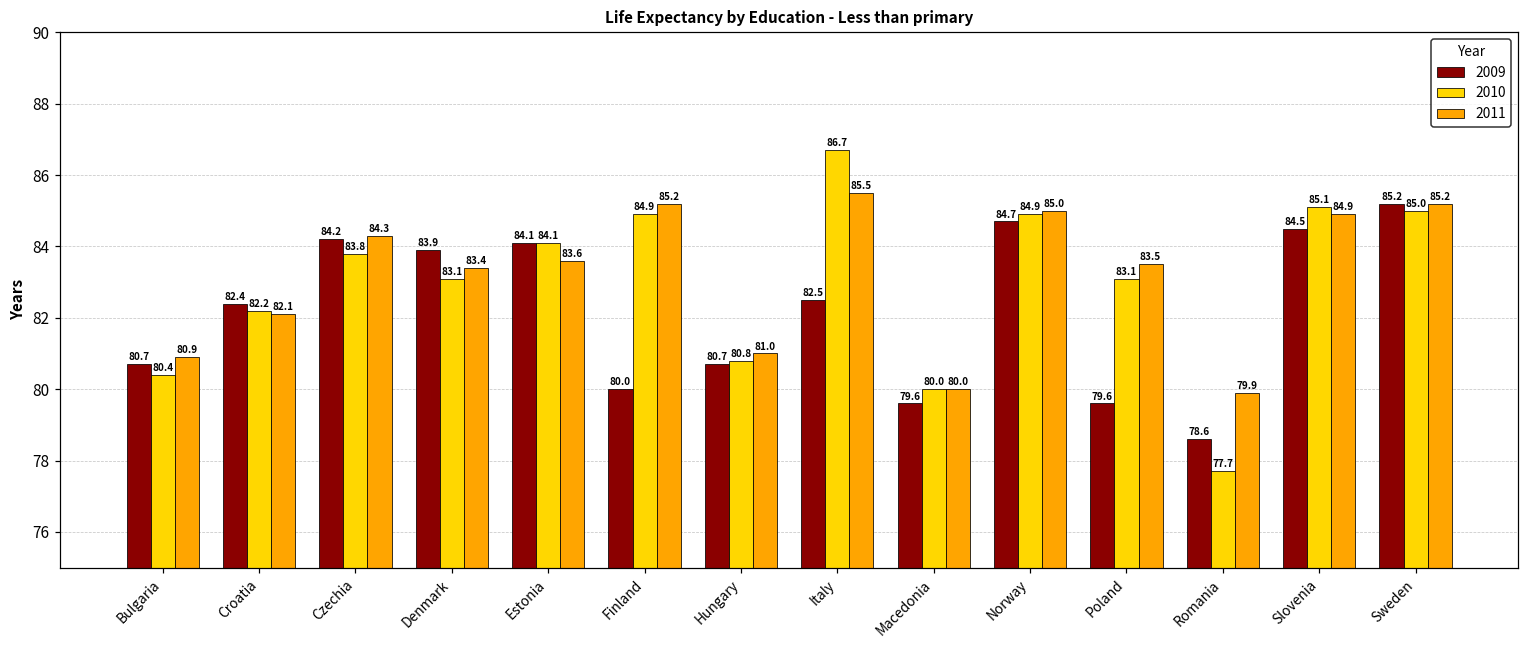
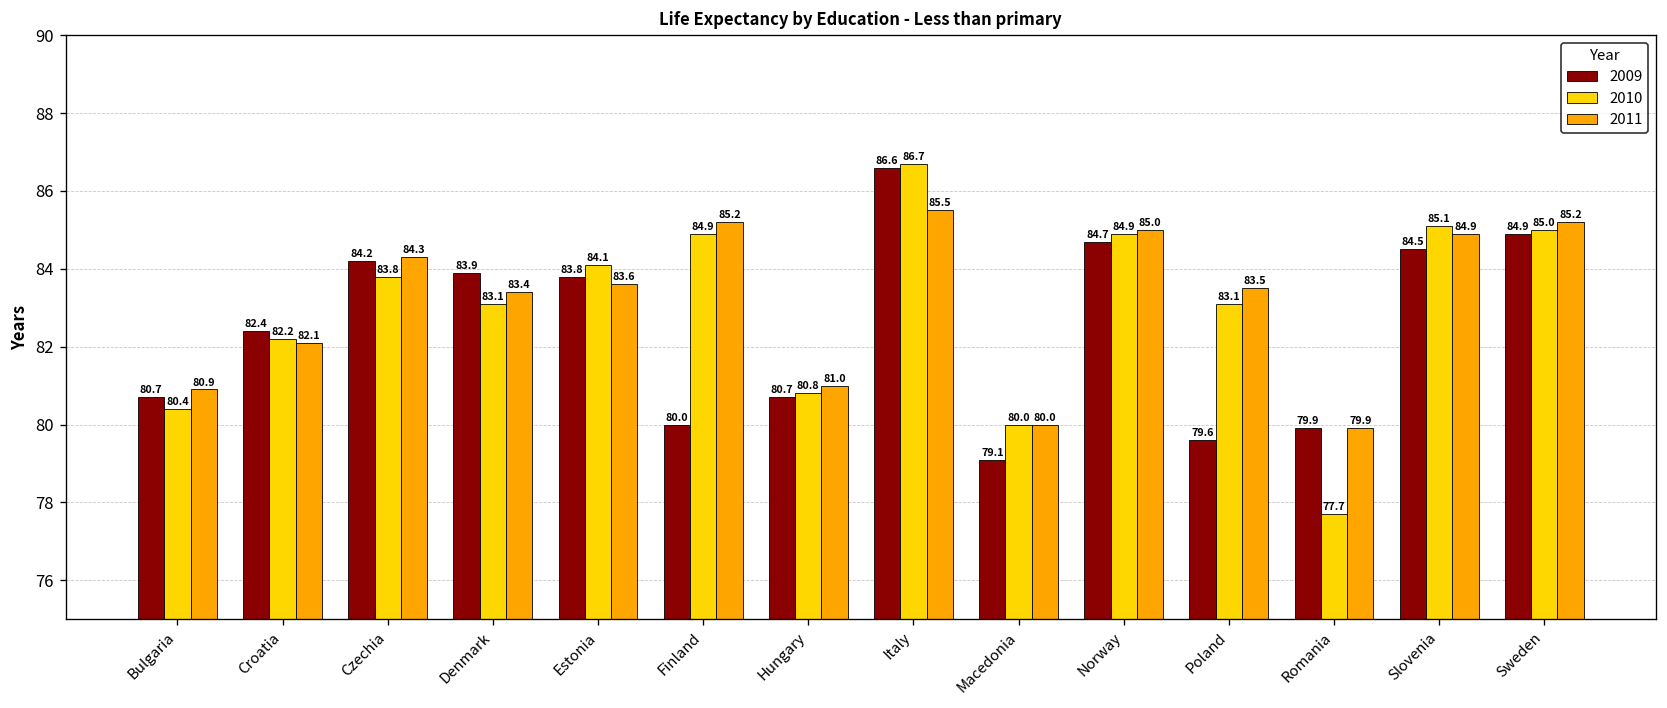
  {
    "2009": {
      "Bulgaria": 80.7,
      "Croatia": 82.4,
      "Czechia": 84.2,
      "Denmark": 83.9,
-     "Estonia": 84.1,
+     "Estonia": 83.8,
      "Finland": 80.0,
      "Hungary": 80.7,
-     "Italy": 82.5,
-     "Macedonia": 79.6,
+     "Italy": 86.6,
+     "Macedonia": 79.1,
      "Norway": 84.7,
      "Poland": 79.6,
-     "Romania": 78.6,
+     "Romania": 79.9,
      "Slovenia": 84.5,
-     "Sweden": 85.2
+     "Sweden": 84.9
    }
  }
